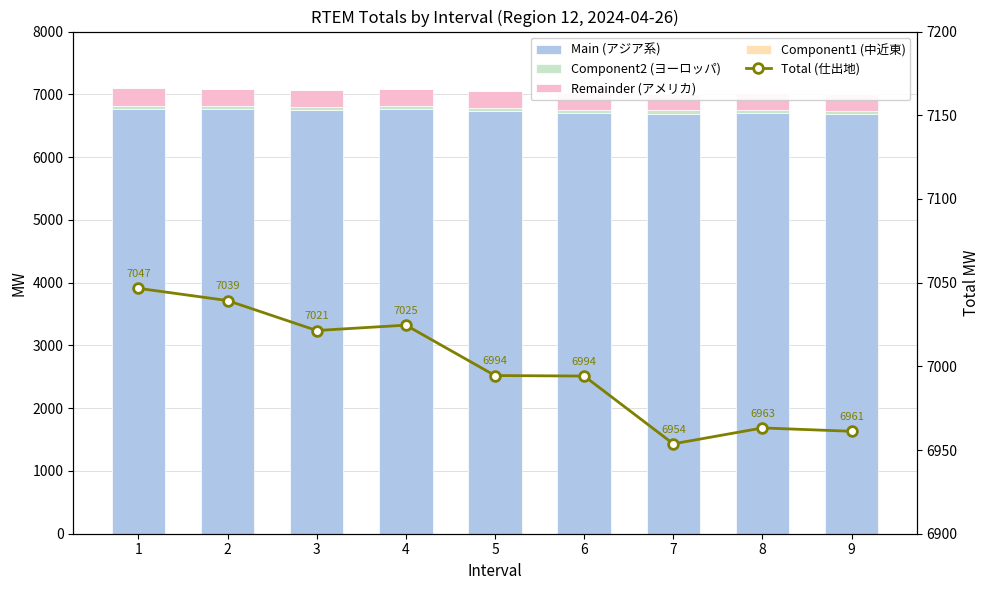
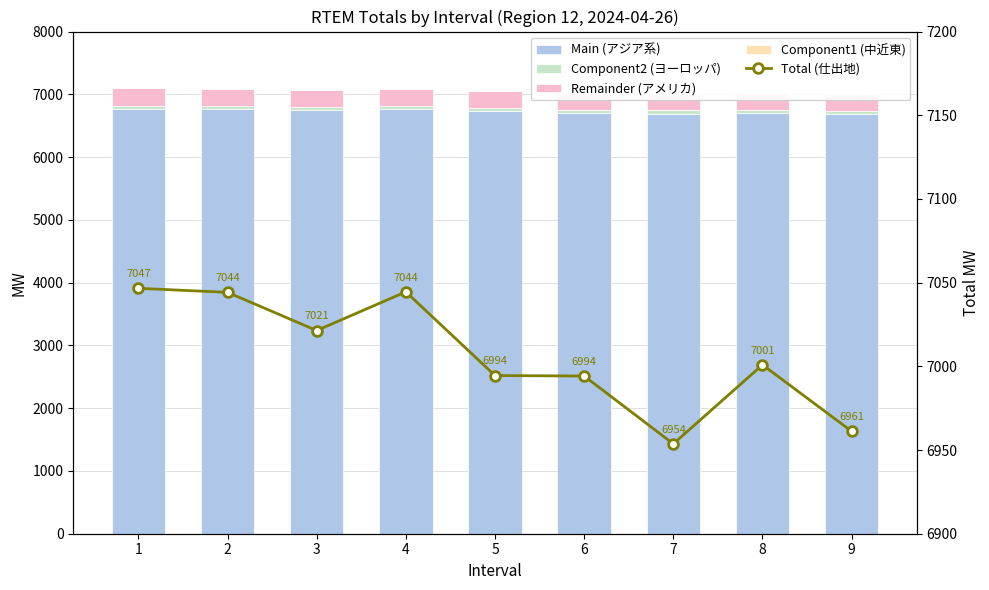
  {
    "Total (仕出地)": {
      "1": 7047,
-     "2": 7039,
+     "2": 7044,
      "3": 7021,
-     "4": 7025,
+     "4": 7044,
      "5": 6994,
      "6": 6994,
      "7": 6954,
-     "8": 6963,
+     "8": 7001,
      "9": 6961
    }
  }
